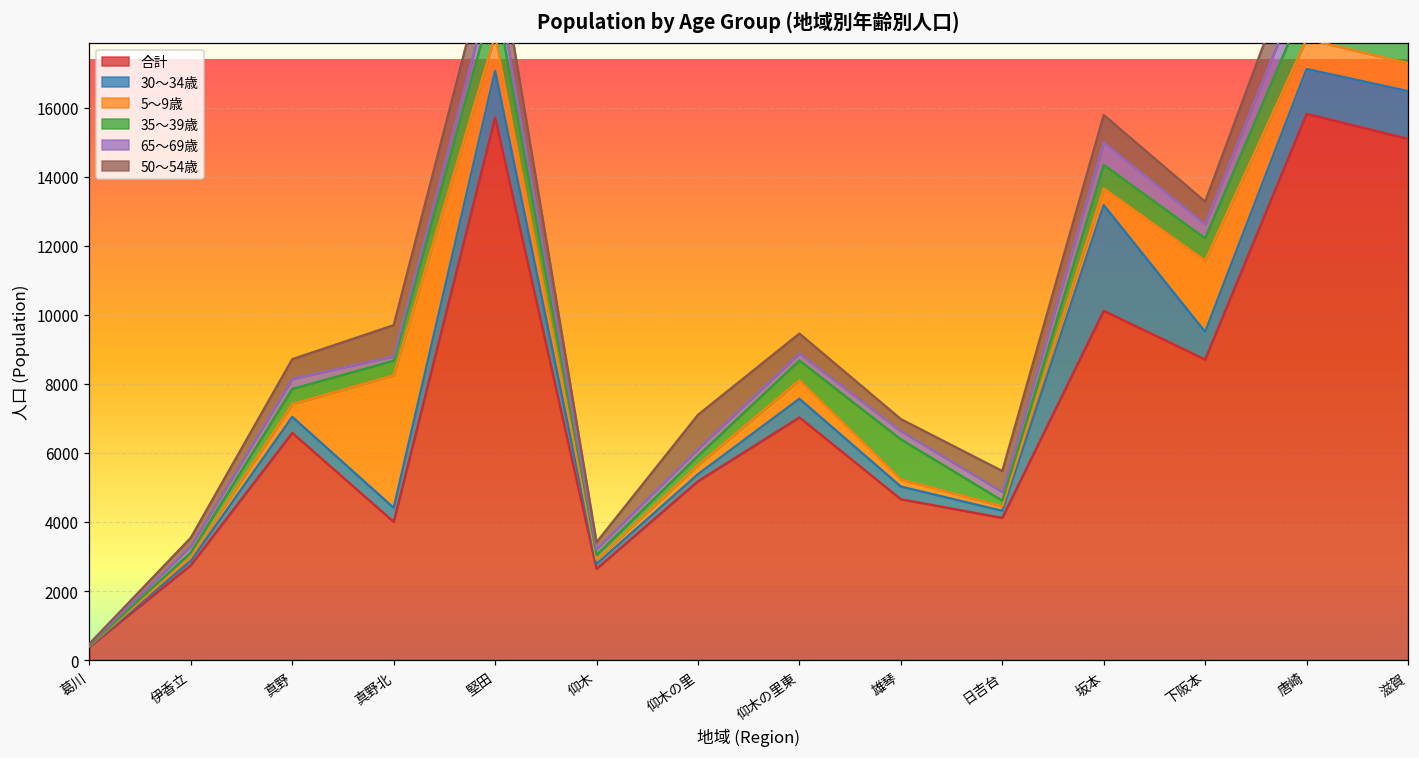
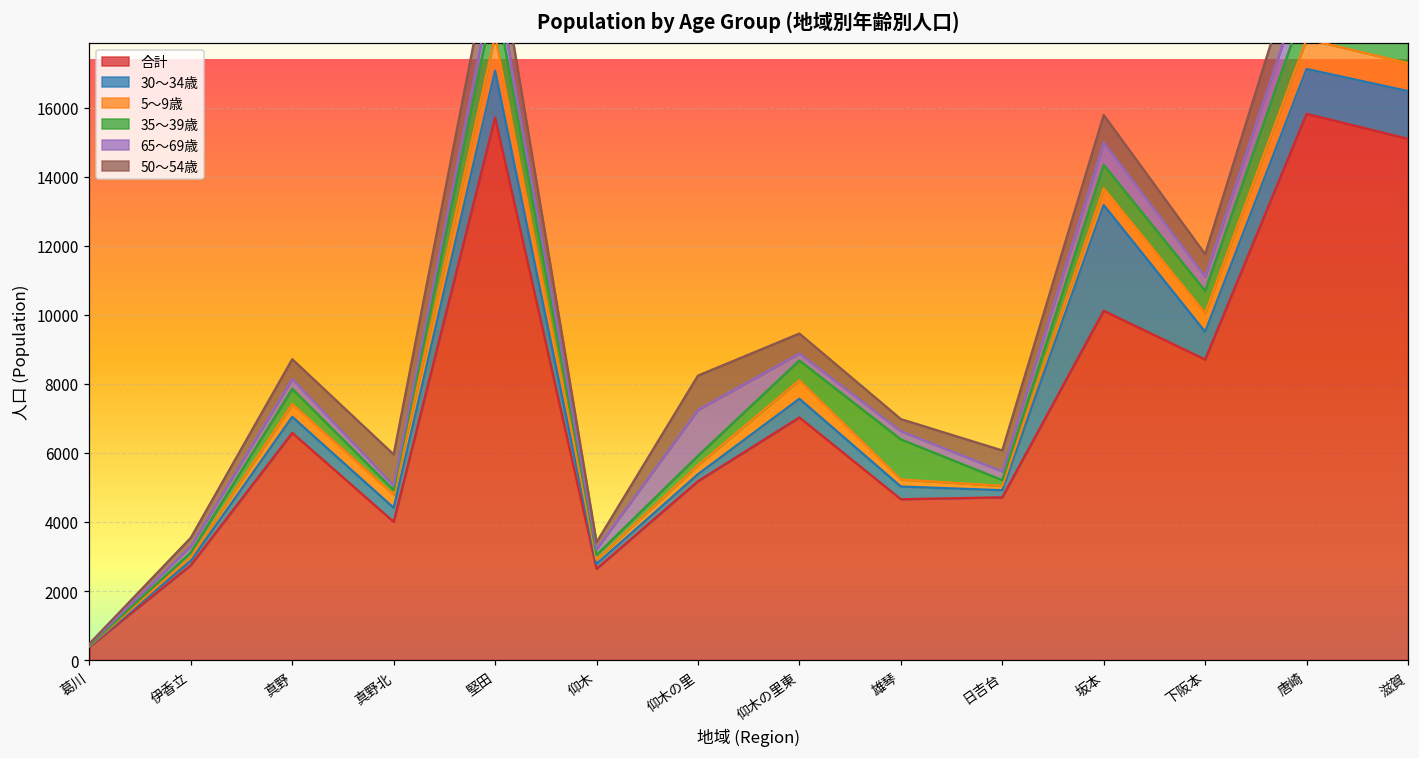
  {
    "合計": {
      "伊香立": 2700,
      "真野": 6600,
      "真野北": 4000,
      "堅田": 15700,
      "仰木": 2600,
      "仰木の里": 5200,
      "仰木の里東": 7000,
      "雄琴": 4700,
-     "日吉台": 4100,
+     "日吉台": 4700,
      "坂本": 10100,
      "下阪本": 8700,
      "唐崎": 15800,
      "滋賀": 15100
    },
    "30〜34歳": {
      "伊香立": 100,
      "真野": 500,
      "真野北": 400,
      "堅田": 1400,
      "仰木": 100,
      "仰木の里": 200,
      "仰木の里東": 500,
      "雄琴": 400,
      "日吉台": 200,
      "坂本": 3100,
      "下阪本": 800,
      "唐崎": 1300,
      "滋賀": 1400
    },
    "5〜9歳": {
      "伊香立": 100,
      "真野": 400,
-     "真野北": 3800,
+     "真野北": 400,
      "仰木": 100,
      "仰木の里": 300,
      "仰木の里東": 500,
      "雄琴": 200,
      "日吉台": 100,
      "坂本": 500,
-     "下阪本": 2100,
+     "下阪本": 500,
      "滋賀": 800
    },
    "35〜39歳": {
      "伊香立": 100,
      "真野": 400,
-     "真野北": 400,
+     "真野北": 100,
      "仰木": 100,
      "仰木の里": 300,
      "仰木の里東": 600,
      "雄琴": 1200,
      "日吉台": 200,
      "坂本": 700,
      "下阪本": 600
    },
    "65〜69歳": {
      "伊香立": 200,
      "真野": 300,
      "真野北": 100,
      "仰木": 200,
-     "仰木の里": 200,
+     "仰木の里": 1300,
      "仰木の里東": 200,
      "雄琴": 200,
      "日吉台": 300,
      "坂本": 600,
      "下阪本": 400
    },
    "50〜54歳": {
      "伊香立": 200,
      "真野": 600,
      "真野北": 900,
      "仰木": 200,
      "仰木の里": 1000,
      "仰木の里東": 600,
      "雄琴": 400,
      "日吉台": 600,
      "坂本": 800,
      "下阪本": 700
    }
  }
